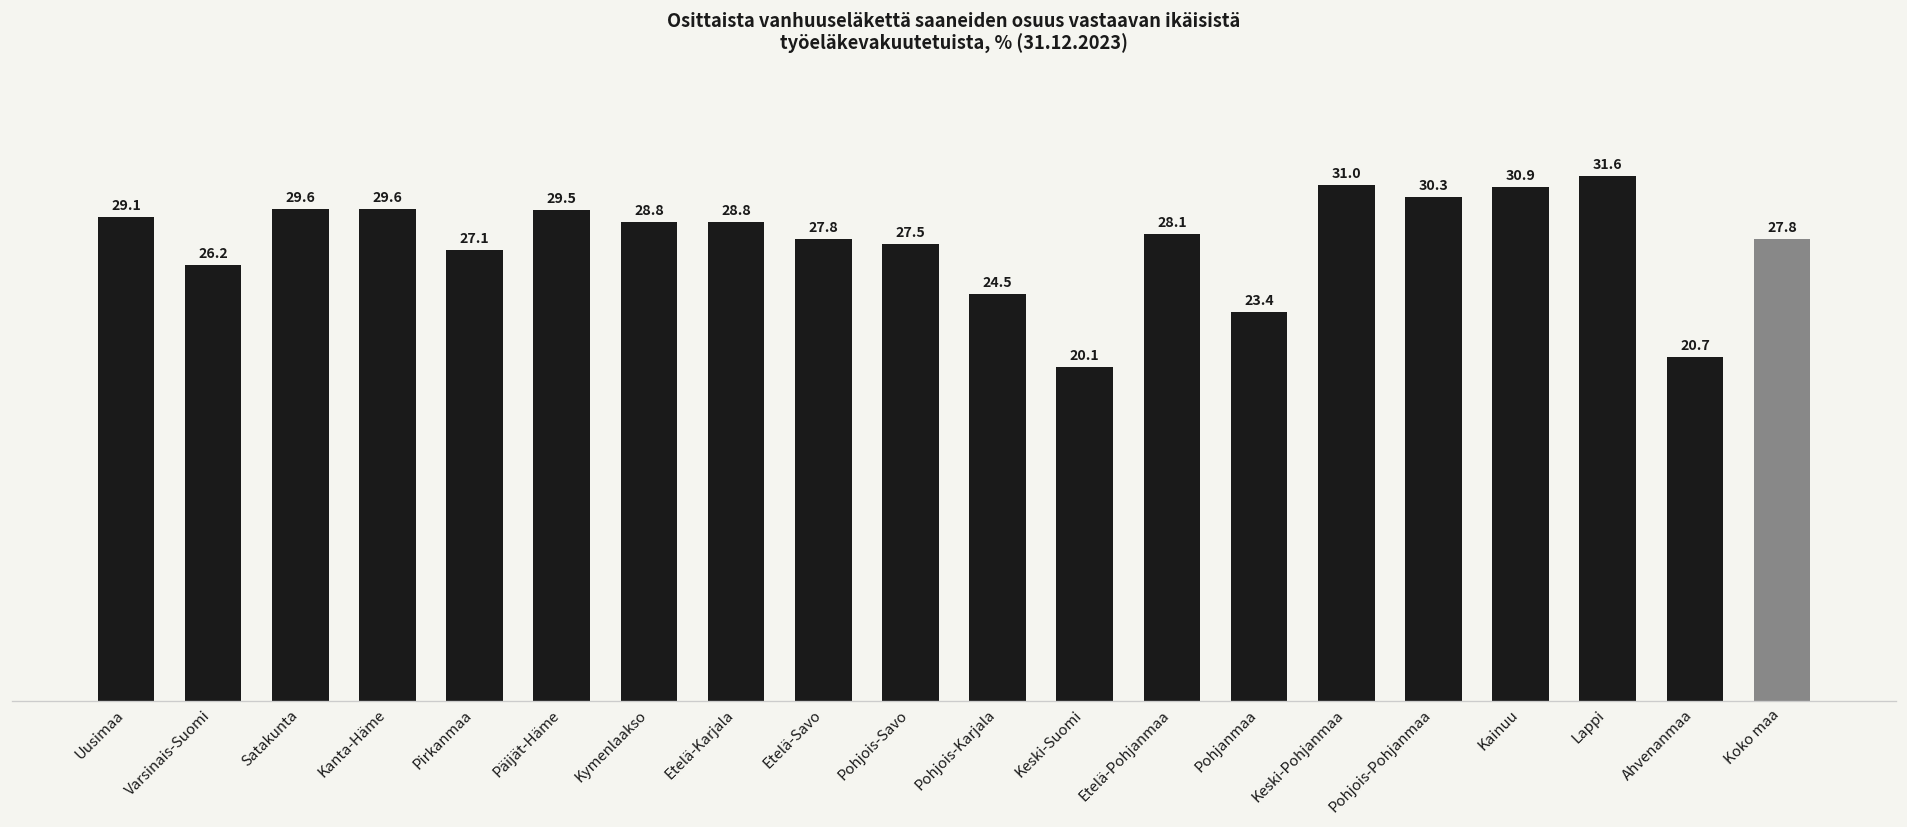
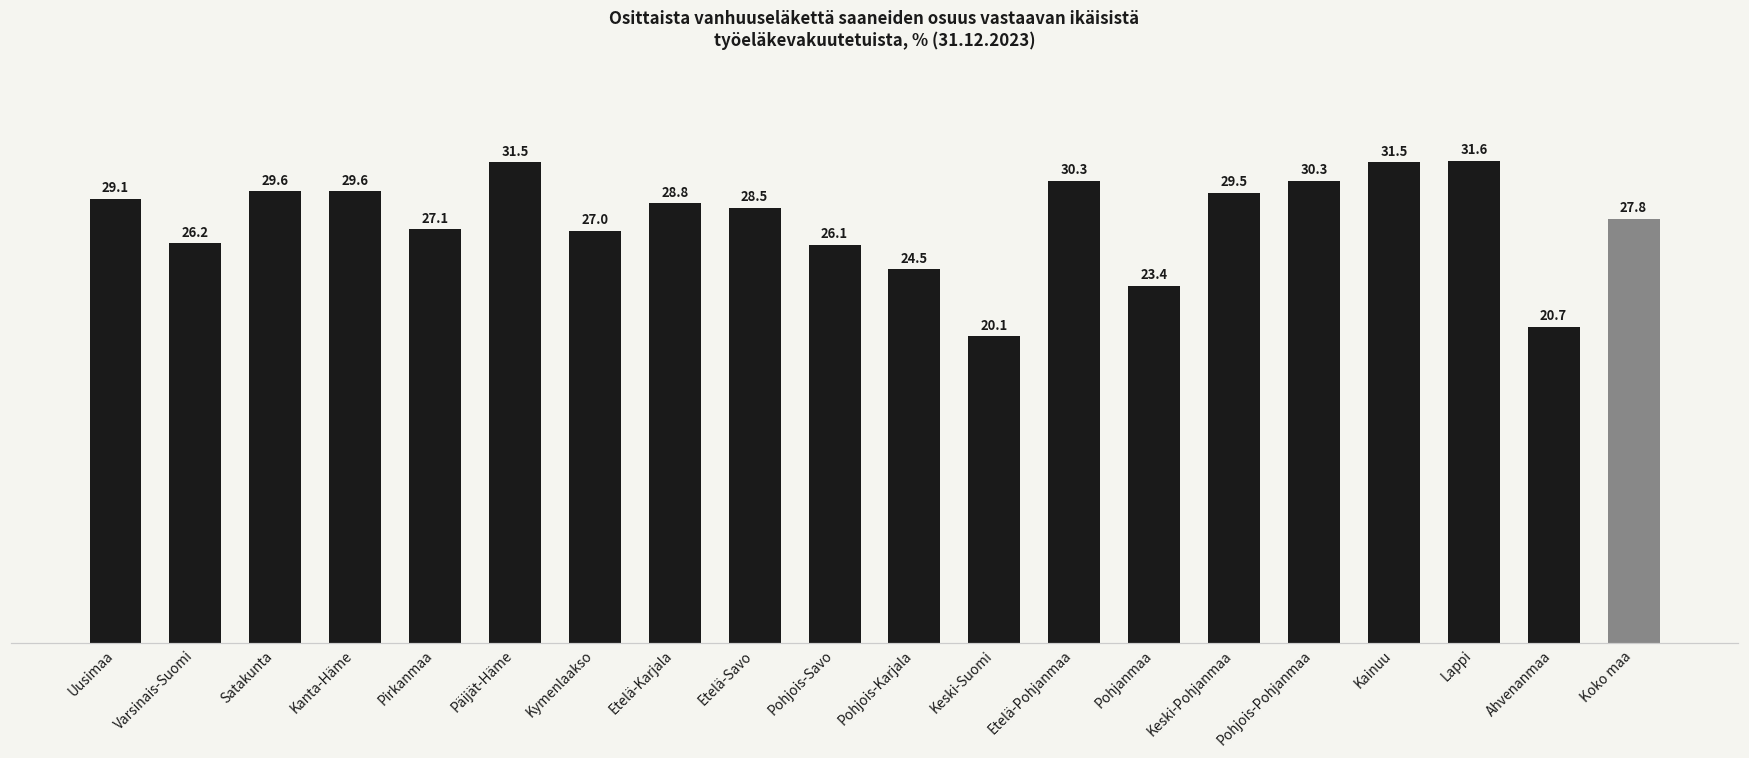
  {
    "Uusimaa": 29.1,
    "Varsinais-Suomi": 26.2,
    "Satakunta": 29.6,
    "Kanta-Häme": 29.6,
    "Pirkanmaa": 27.1,
-   "Päijät-Häme": 29.5,
-   "Kymenlaakso": 28.8,
+   "Päijät-Häme": 31.5,
+   "Kymenlaakso": 27.0,
    "Etelä-Karjala": 28.8,
-   "Etelä-Savo": 27.8,
-   "Pohjois-Savo": 27.5,
+   "Etelä-Savo": 28.5,
+   "Pohjois-Savo": 26.1,
    "Pohjois-Karjala": 24.5,
    "Keski-Suomi": 20.1,
-   "Etelä-Pohjanmaa": 28.1,
+   "Etelä-Pohjanmaa": 30.3,
    "Pohjanmaa": 23.4,
-   "Keski-Pohjanmaa": 31.0,
+   "Keski-Pohjanmaa": 29.5,
    "Pohjois-Pohjanmaa": 30.3,
-   "Kainuu": 30.9,
+   "Kainuu": 31.5,
    "Lappi": 31.6,
    "Ahvenanmaa": 20.7,
    "Koko maa": 27.8
  }
